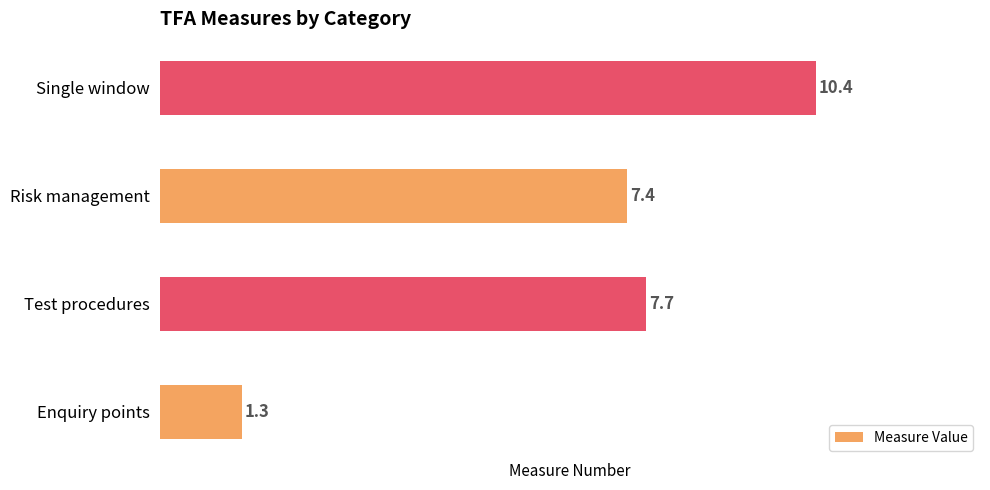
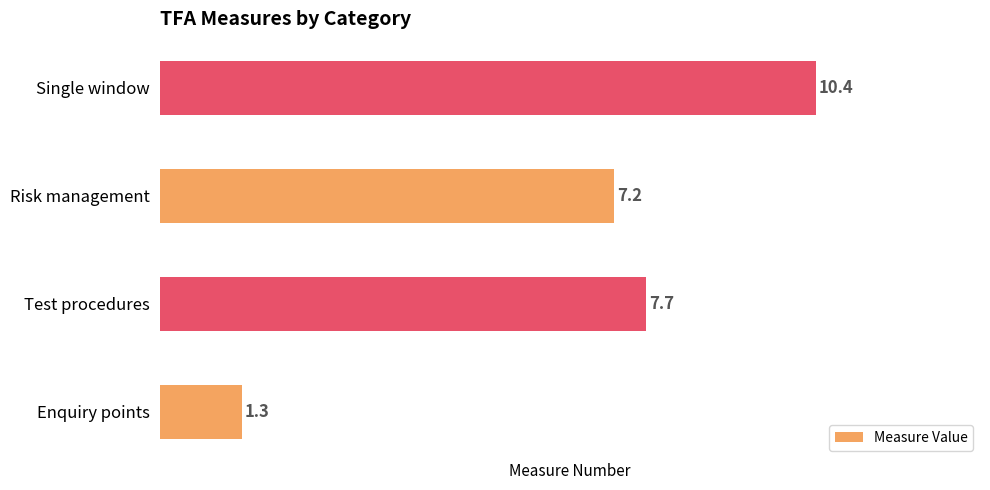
  {
    "Single window": 10.4,
-   "Risk management": 7.4,
+   "Risk management": 7.2,
    "Test procedures": 7.7,
    "Enquiry points": 1.3
  }
